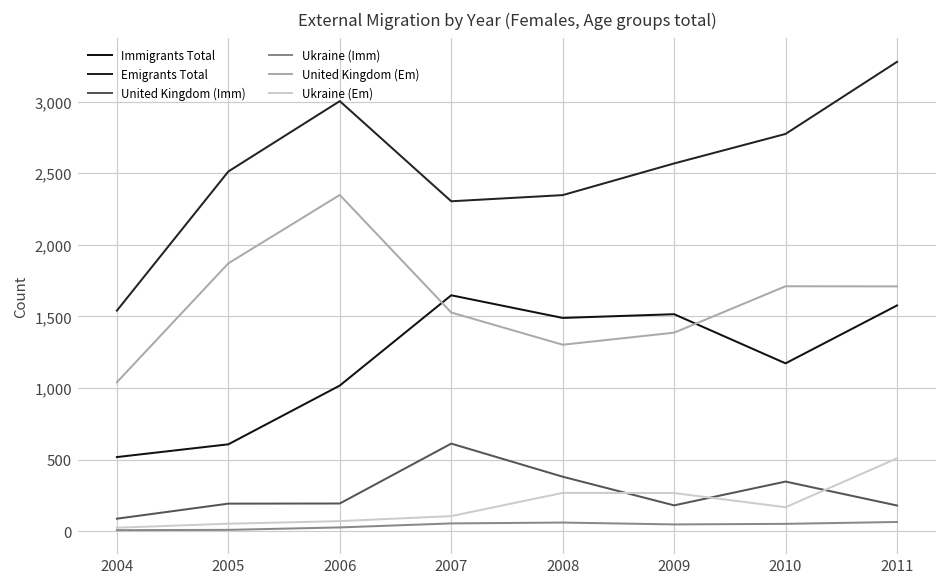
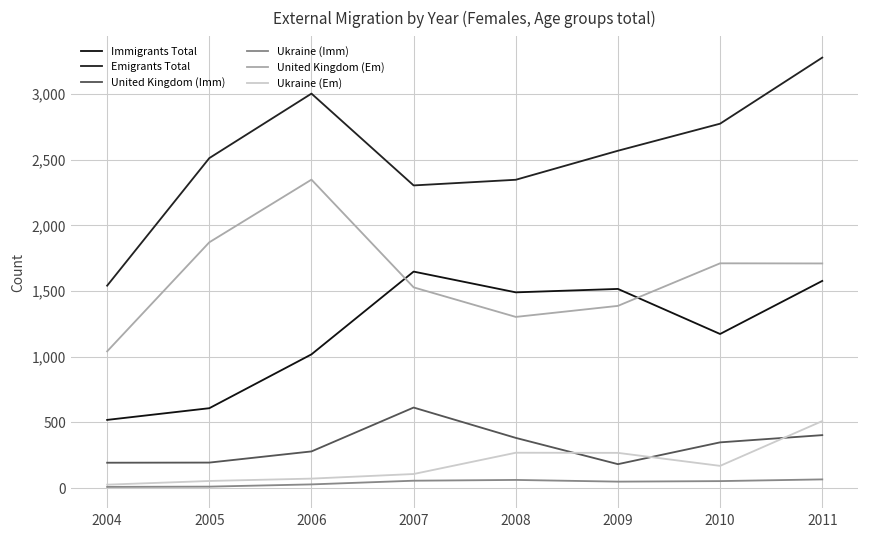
  {
    "United Kingdom (Imm)": {
-     "2004": 90,
+     "2004": 190,
      "2005": 190,
-     "2006": 200,
+     "2006": 280,
      "2007": 610,
      "2008": 380,
      "2009": 180,
      "2010": 350,
-     "2011": 180
+     "2011": 400
    }
  }
